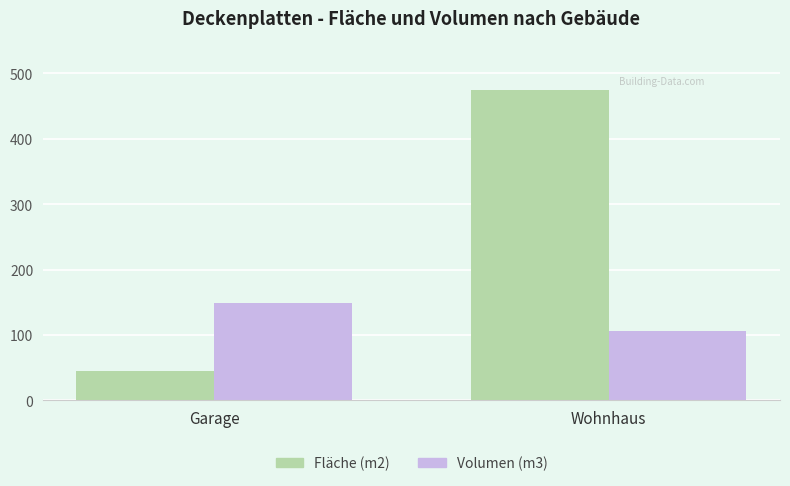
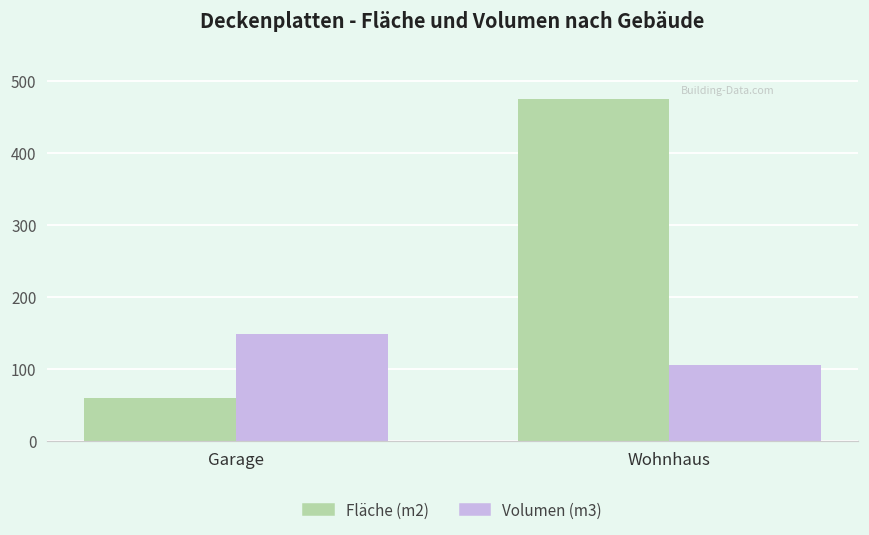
  {
    "Fläche (m2)": {
-     "Garage": 40,
+     "Garage": 60,
      "Wohnhaus": 470
    },
    "Volumen (m3)": {
      "Garage": 150,
      "Wohnhaus": 110
    }
  }
